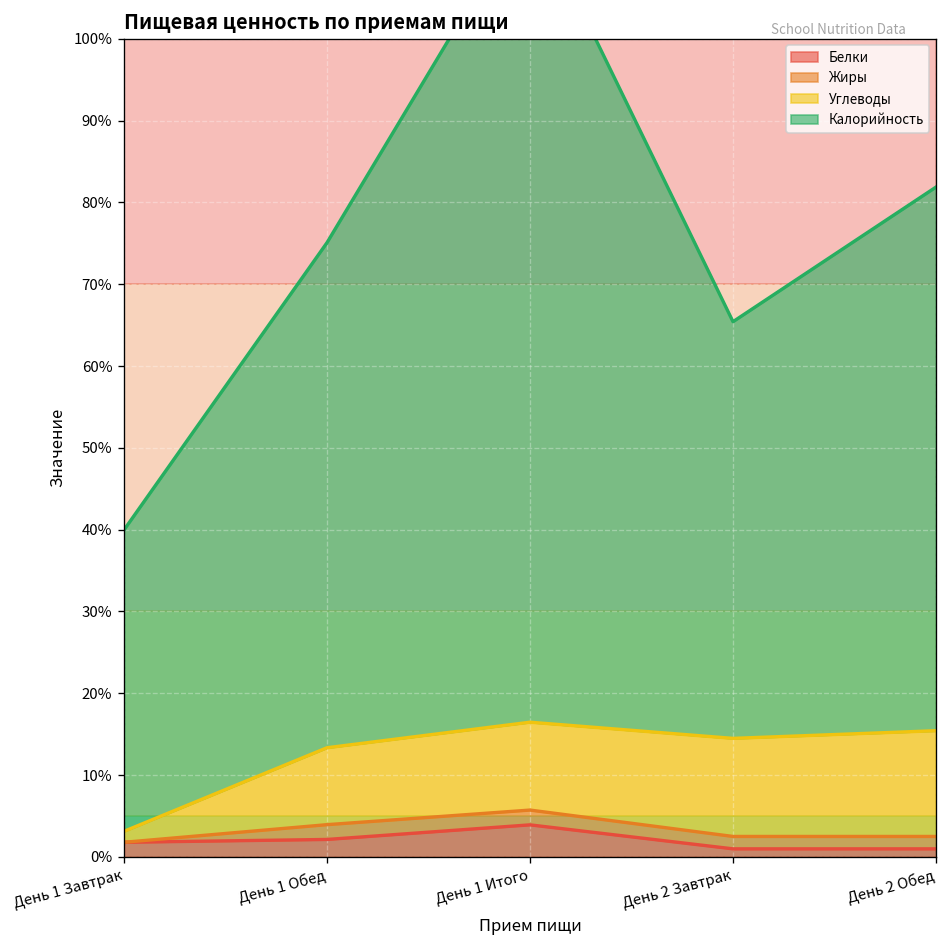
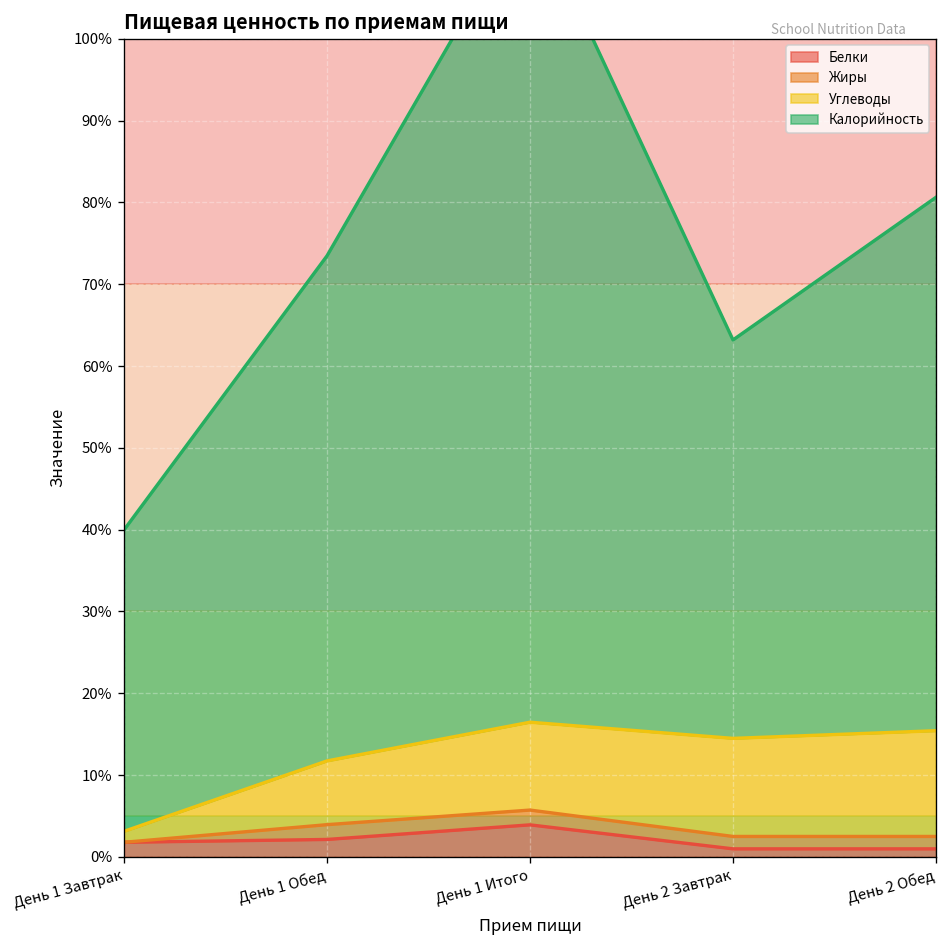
  {
    "Углеводы": {
      "День 1 Завтрак": "1%",
-     "День 1 Обед": "9%",
+     "День 1 Обед": "8%",
      "День 1 Итого": "11%",
      "День 2 Завтрак": "12%",
      "День 2 Обед": "13%"
    },
    "Калорийность": {
      "День 1 Завтрак": "37%",
      "День 1 Обед": "62%",
-     "День 2 Завтрак": "51%",
-     "День 2 Обед": "66%"
+     "День 2 Завтрак": "49%",
+     "День 2 Обед": "65%"
    }
  }
